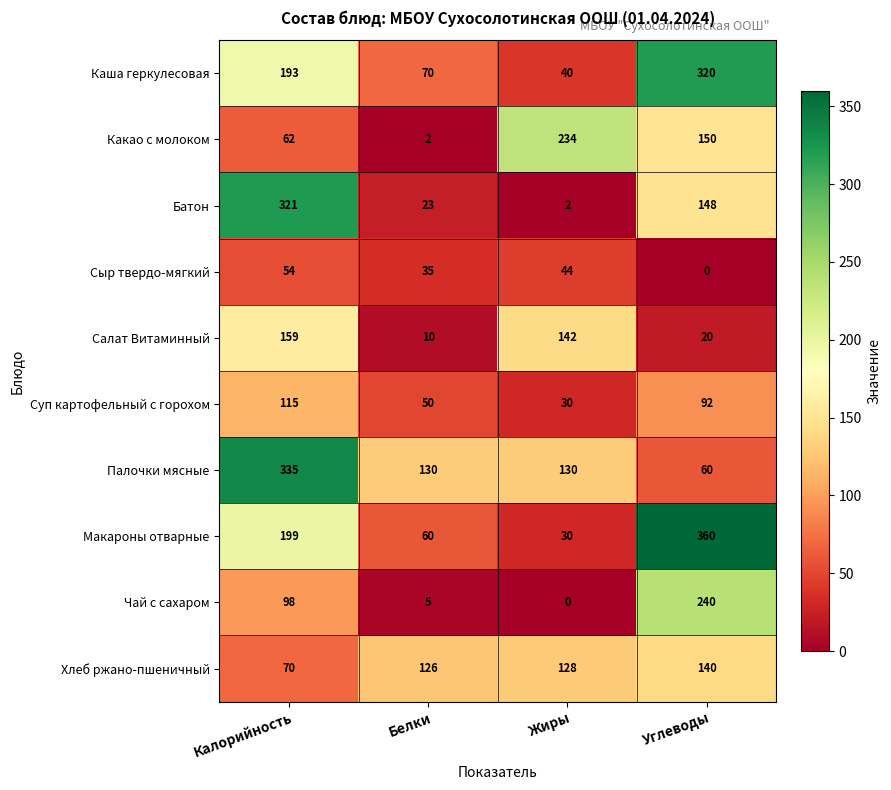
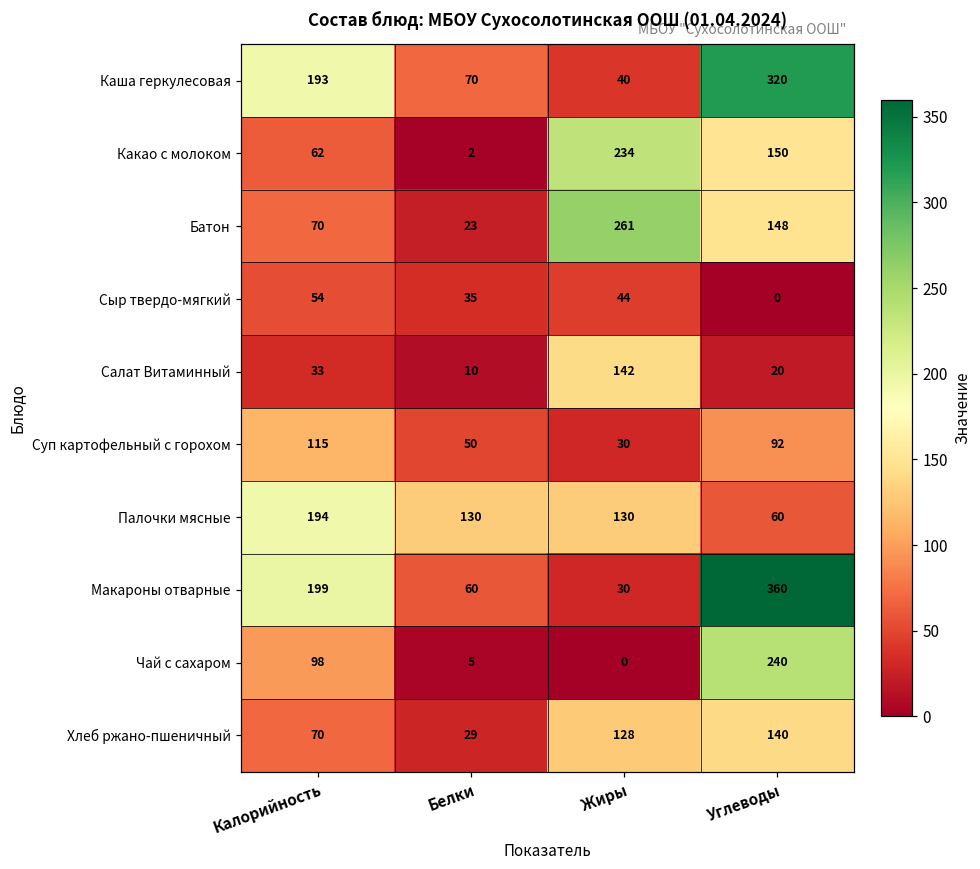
  {
    "Каша геркулесовая": {
      "Калорийность": 193,
      "Белки": 70,
      "Жиры": 40,
      "Углеводы": 320
    },
    "Какао с молоком": {
      "Калорийность": 62,
      "Белки": 2,
      "Жиры": 234,
      "Углеводы": 150
    },
    "Батон": {
-     "Калорийность": 321,
+     "Калорийность": 70,
      "Белки": 23,
-     "Жиры": 2,
+     "Жиры": 261,
      "Углеводы": 148
    },
    "Сыр твердо-мягкий": {
      "Калорийность": 54,
      "Белки": 35,
      "Жиры": 44,
      "Углеводы": 0
    },
    "Салат Витаминный": {
-     "Калорийность": 159,
+     "Калорийность": 33,
      "Белки": 10,
      "Жиры": 142,
      "Углеводы": 20
    },
    "Суп картофельный с горохом": {
      "Калорийность": 115,
      "Белки": 50,
      "Жиры": 30,
      "Углеводы": 92
    },
    "Палочки мясные": {
-     "Калорийность": 335,
+     "Калорийность": 194,
      "Белки": 130,
      "Жиры": 130,
      "Углеводы": 60
    },
    "Макароны отварные": {
      "Калорийность": 199,
      "Белки": 60,
      "Жиры": 30,
      "Углеводы": 360
    },
    "Чай с сахаром": {
      "Калорийность": 98,
      "Белки": 5,
      "Жиры": 0,
      "Углеводы": 240
    },
    "Хлеб ржано-пшеничный": {
      "Калорийность": 70,
-     "Белки": 126,
+     "Белки": 29,
      "Жиры": 128,
      "Углеводы": 140
    }
  }
